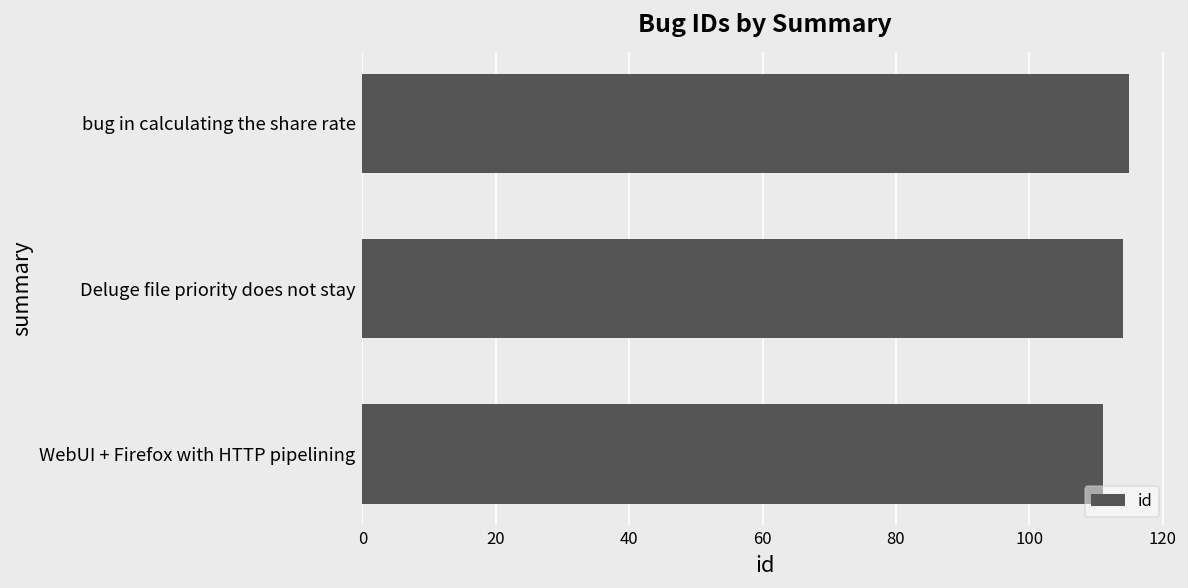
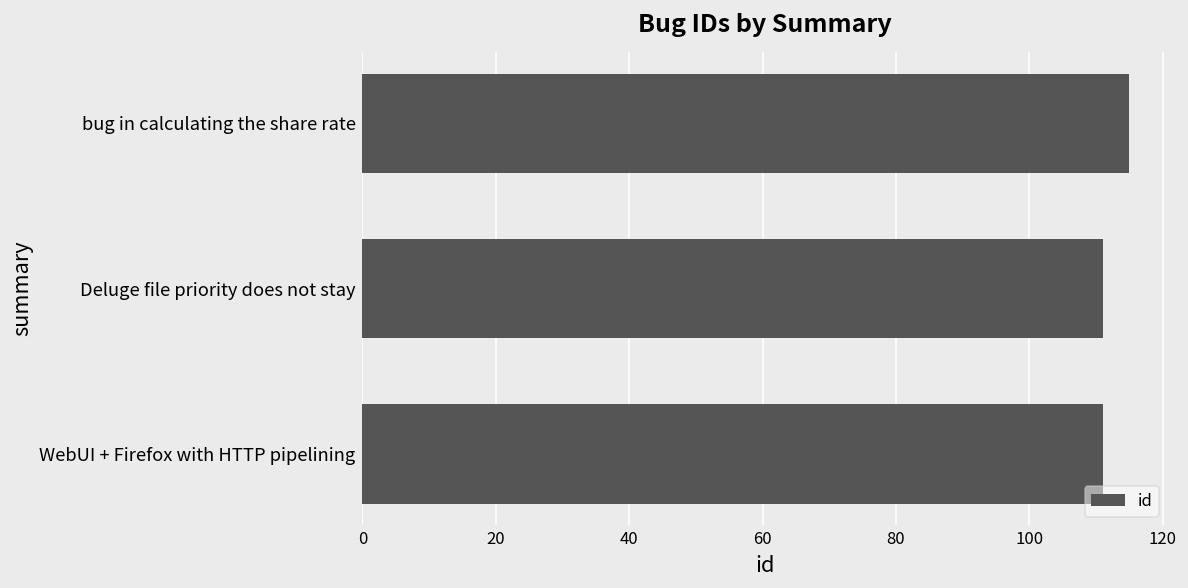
  {
    "bug in calculating the share rate": 115,
-   "Deluge file priority does not stay": 114,
+   "Deluge file priority does not stay": 111,
    "WebUI + Firefox with HTTP pipelining": 111
  }
